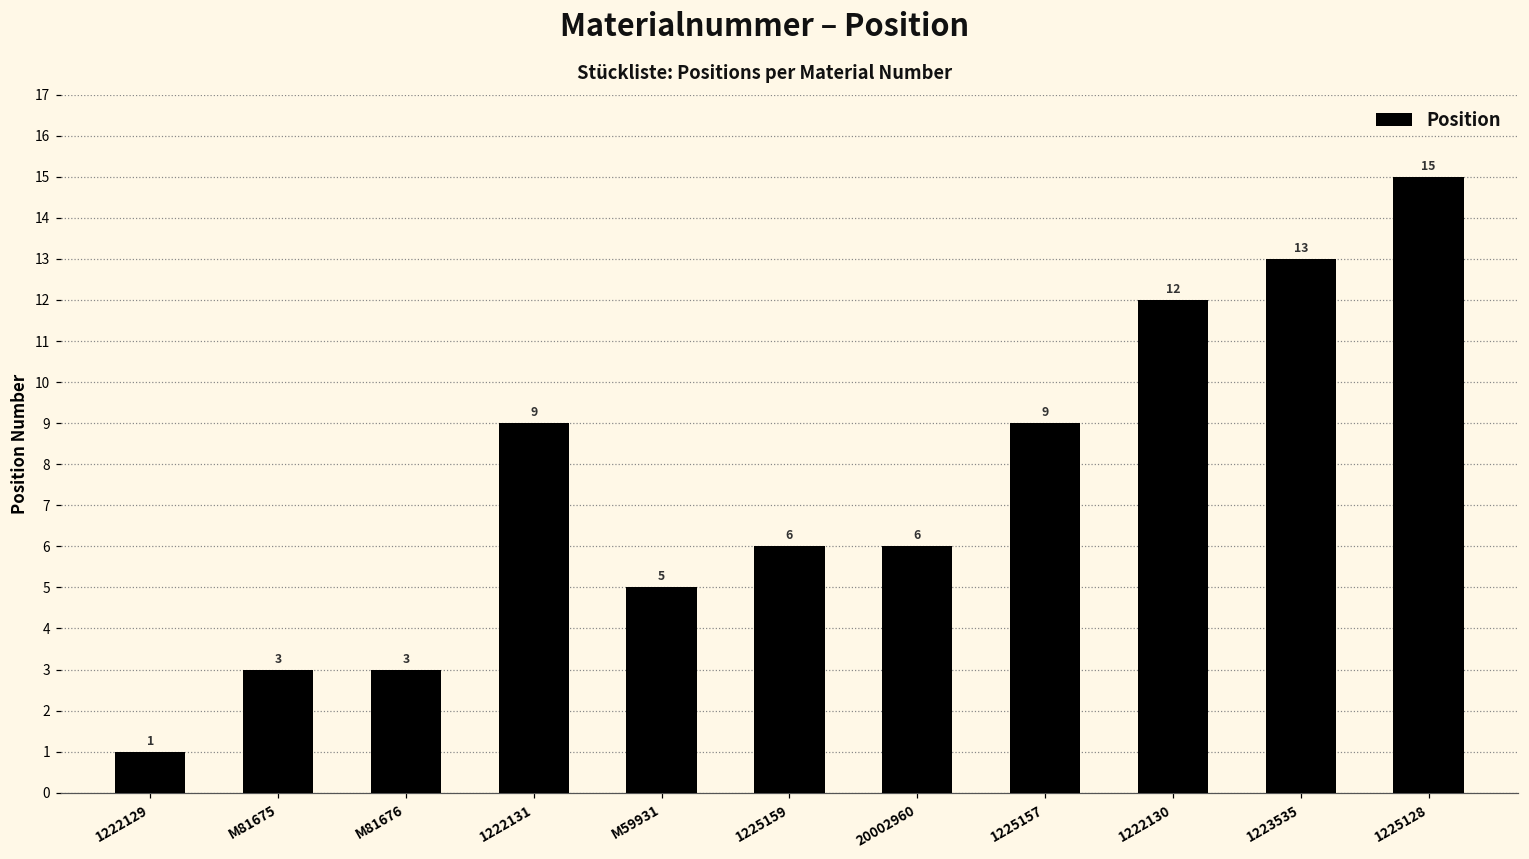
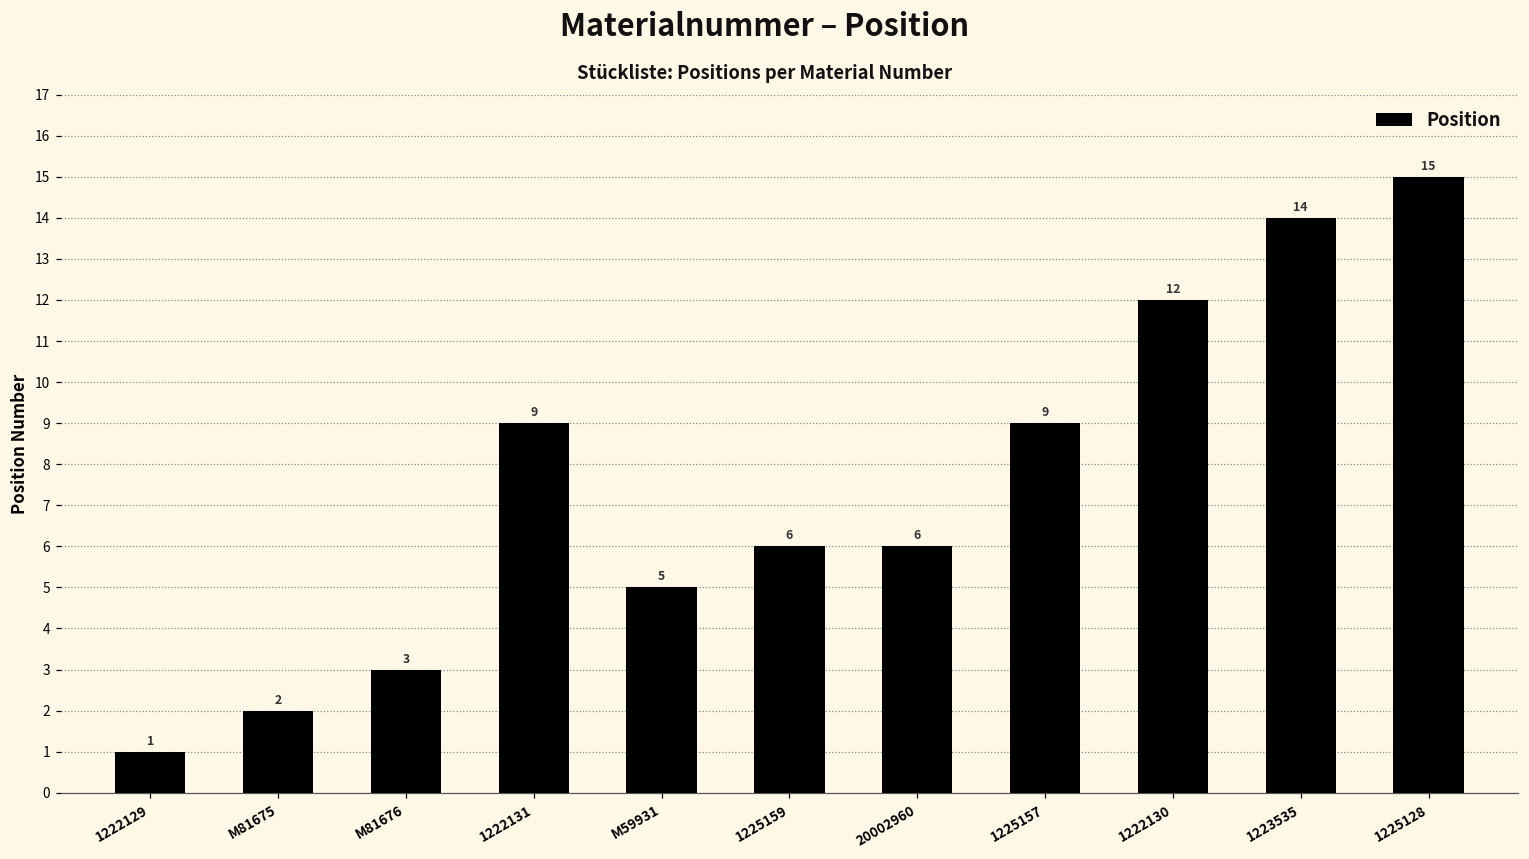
  {
    "1222129": 1,
-   "M81675": 3,
+   "M81675": 2,
    "M81676": 3,
    "1222131": 9,
    "M59931": 5,
    "1225159": 6,
    "20002960": 6,
    "1225157": 9,
    "1222130": 12,
-   "1223535": 13,
+   "1223535": 14,
    "1225128": 15
  }
